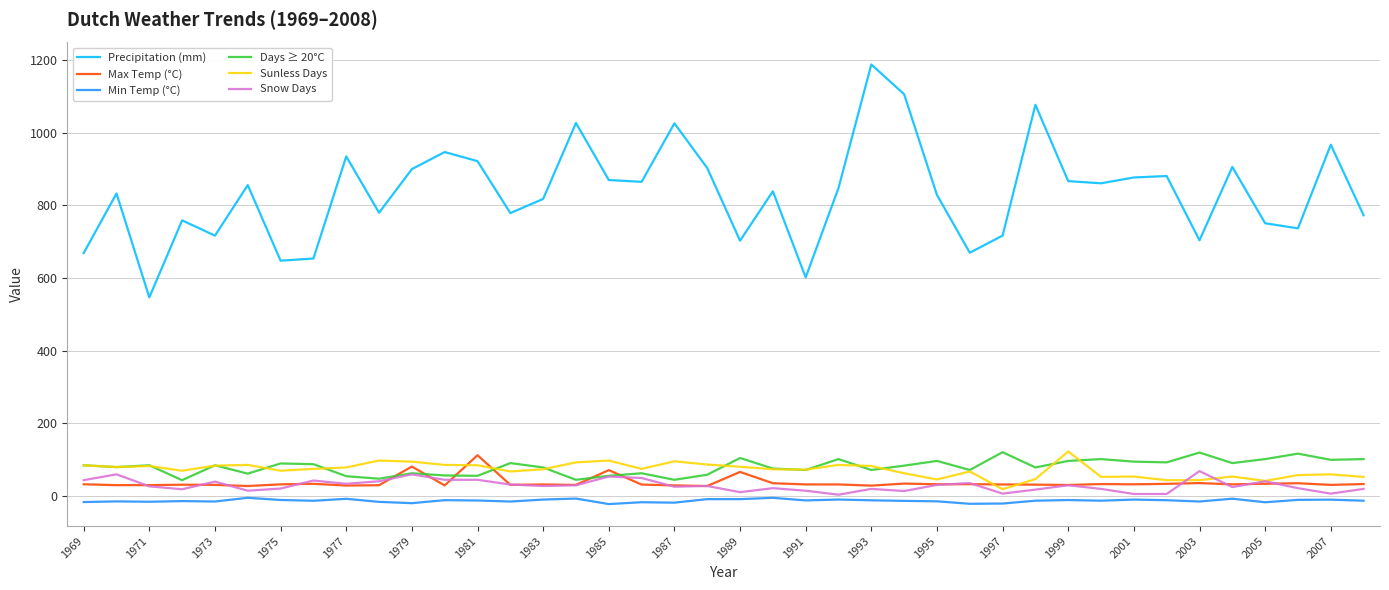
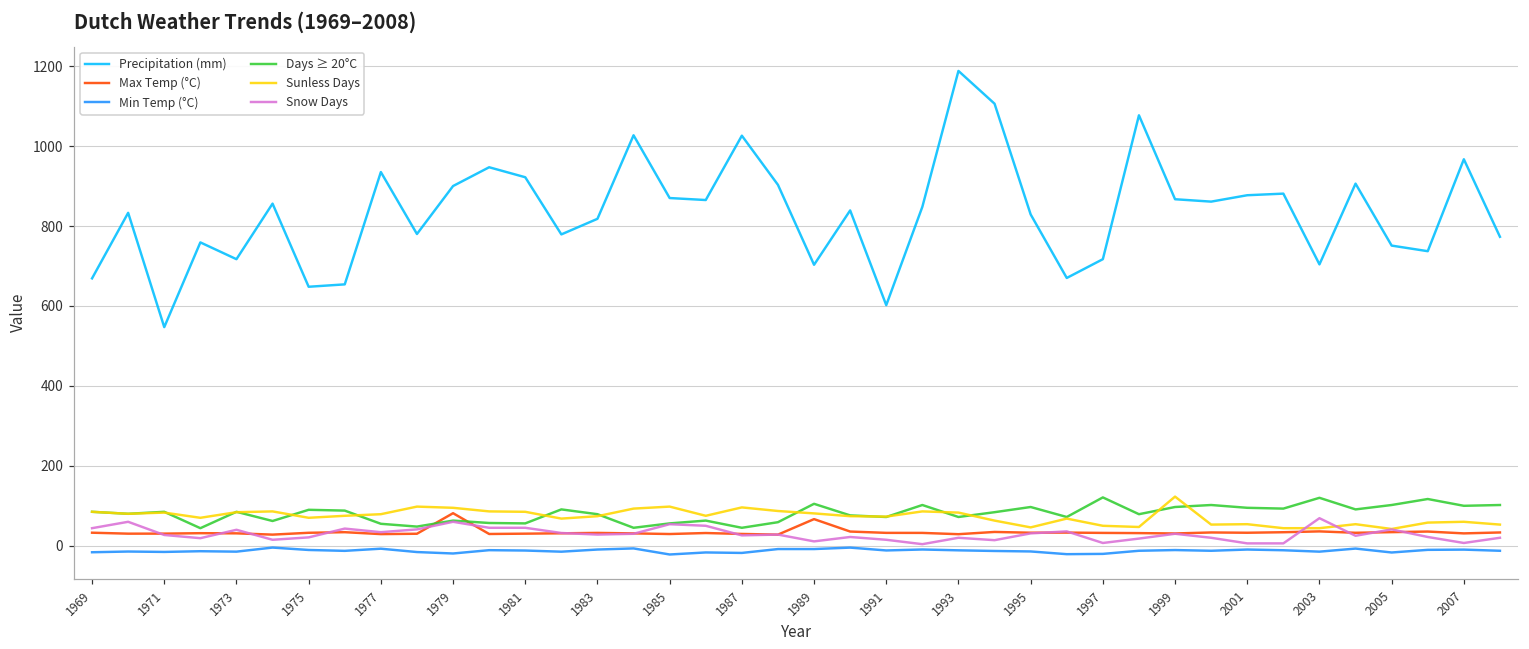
  {
    "Max Temp (°C)": {
      "1969": 30,
      "1973": 30,
      "1975": 30,
      "1979": 80,
-     "1981": 110,
-     "1985": 70,
+     "1981": 30,
+     "1985": 30,
      "1989": 70,
      "1991": 30,
      "1993": 30,
      "1997": 30,
      "2001": 30,
      "2003": 40,
      "2007": 30
    },
    "Days ≥ 20°C": {
      "1975": 90,
      "1977": 60,
      "1981": 60,
      "1987": 50,
      "1989": 110,
      "1993": 70,
      "1995": 100,
      "1997": 120,
      "1999": 100,
      "2001": 100,
      "2003": 120,
      "2005": 100,
      "2007": 100
    },
    "Sunless Days": {
      "1975": 70,
      "1977": 80,
      "1979": 100,
      "1981": 90,
      "1985": 100,
      "1987": 100,
      "1989": 80,
      "1993": 80,
      "1995": 50,
-     "1997": 20,
+     "1997": 50,
      "1999": 120,
      "2001": 50,
      "2003": 40,
      "2007": 60
    },
    "Snow Days": {
      "1969": 40,
      "1973": 40,
      "1975": 20,
      "1981": 50,
      "1989": 10,
      "1991": 20,
      "1993": 20,
      "1997": 10,
      "2001": 10,
      "2003": 70,
      "2007": 10
    }
  }
